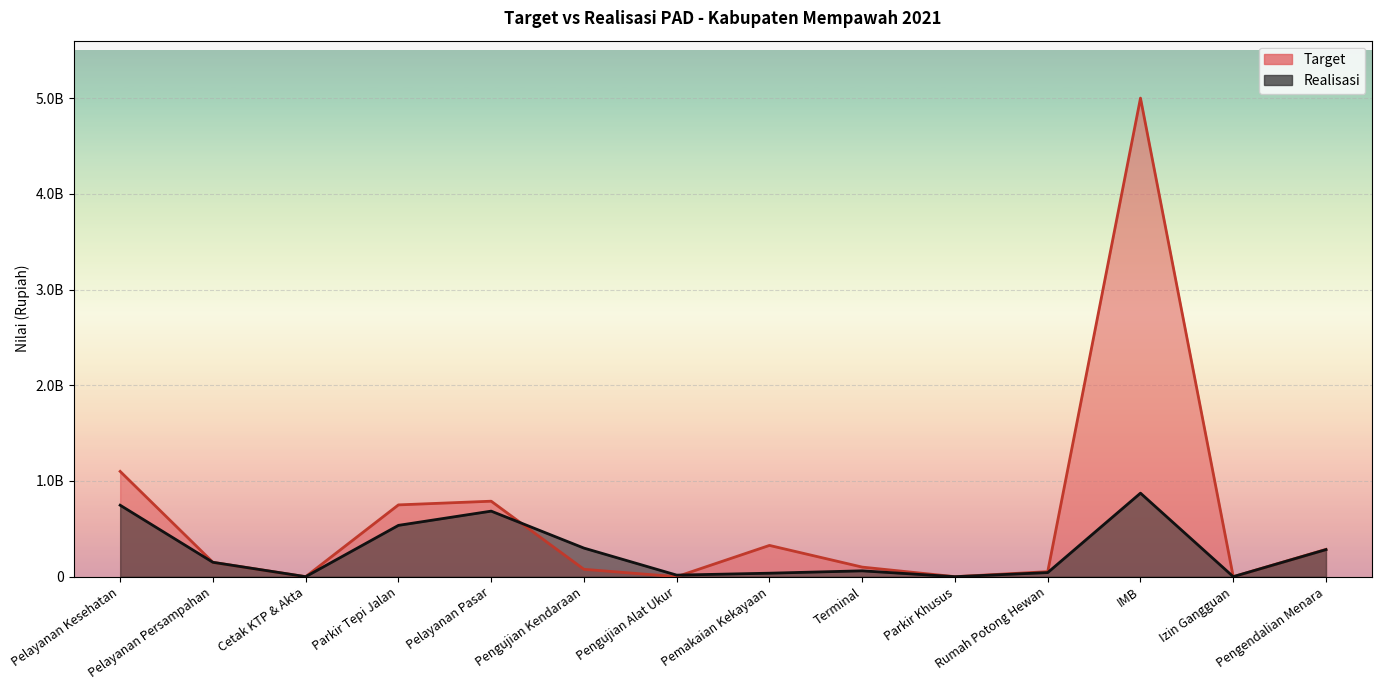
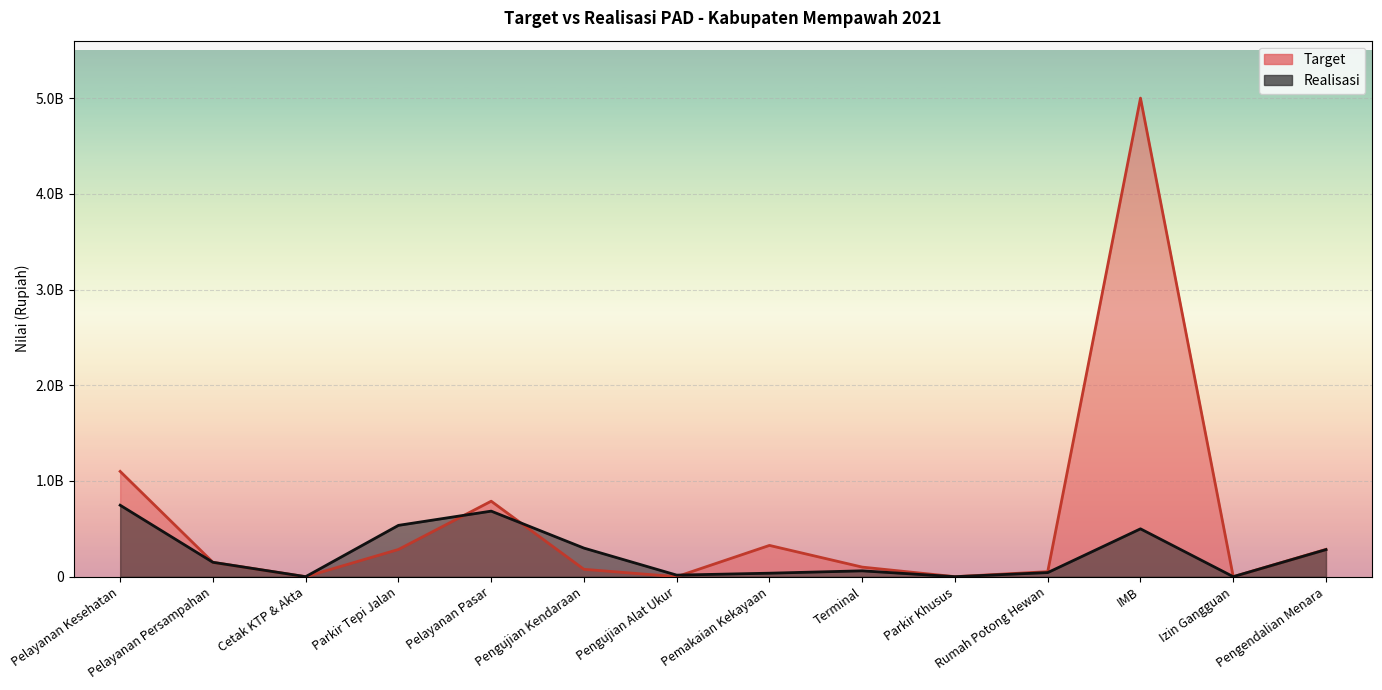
  {
    "Target": {
      "Pelayanan Kesehatan": 1100000000,
-     "Parkir Tepi Jalan": 800000000,
+     "Parkir Tepi Jalan": 300000000,
      "Pelayanan Pasar": 800000000,
      "Pengujian Kendaraan": 100000000,
      "Pemakaian Kekayaan": 300000000,
      "Terminal": 100000000,
      "IMB": 5000000000
    },
    "Realisasi": {
      "Pelayanan Kesehatan": 700000000,
      "Parkir Tepi Jalan": 500000000,
      "Pelayanan Pasar": 700000000,
      "Pengujian Kendaraan": 300000000,
      "Pemakaian Kekayaan": 0,
      "Terminal": 100000000,
-     "IMB": 900000000
+     "IMB": 500000000
    }
  }
